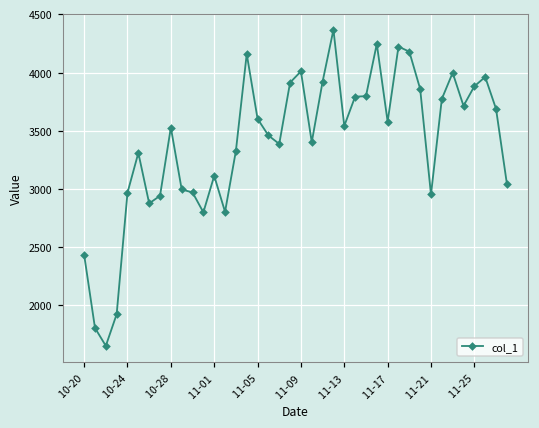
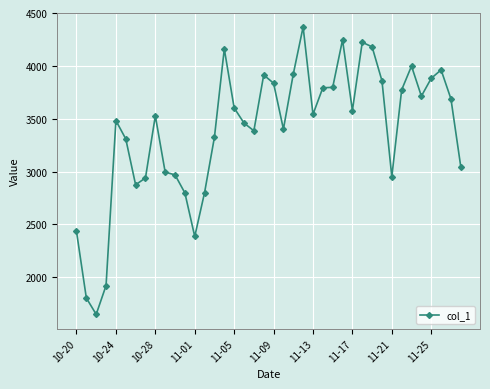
  {
    "10-20": 2430,
-   "10-24": 2970,
+   "10-24": 3480,
    "10-28": 3530,
-   "11-01": 3110,
+   "11-01": 2390,
    "11-05": 3600,
-   "11-09": 4010,
+   "11-09": 3840,
    "11-13": 3540,
    "11-17": 3580,
    "11-21": 2950,
    "11-25": 3880
  }
